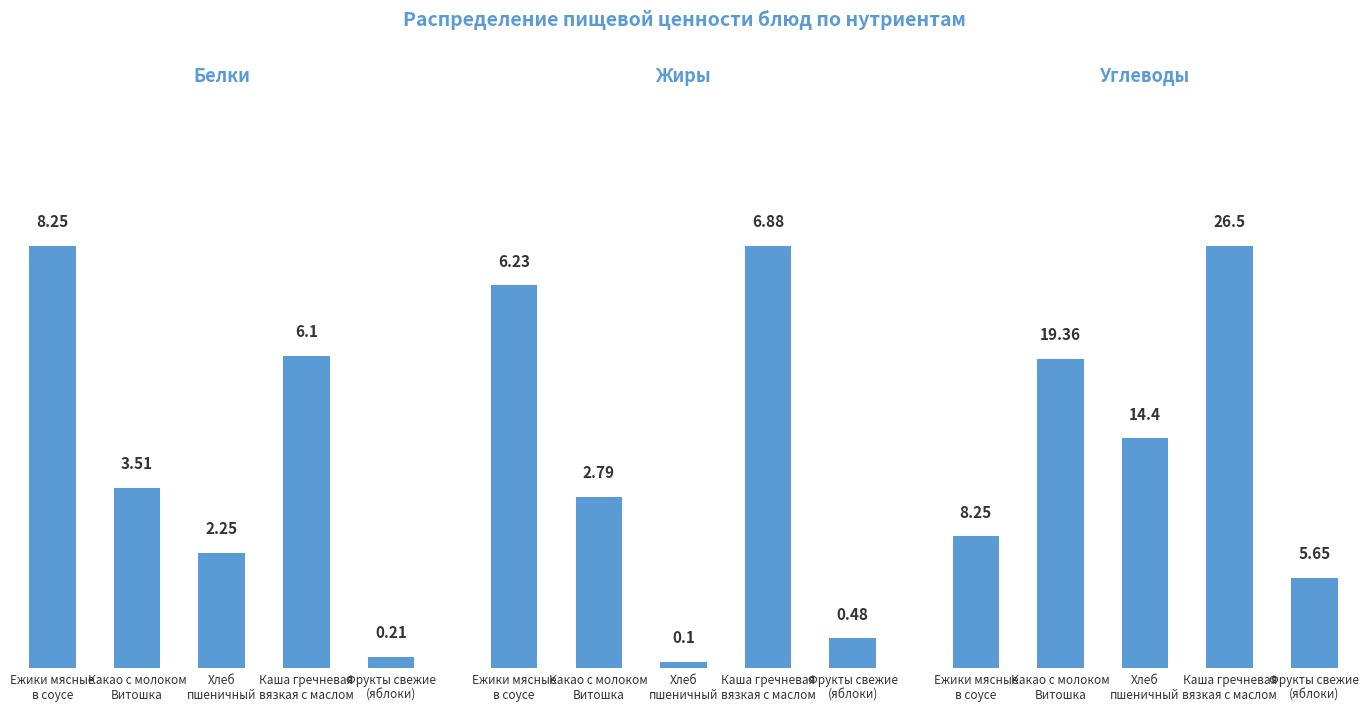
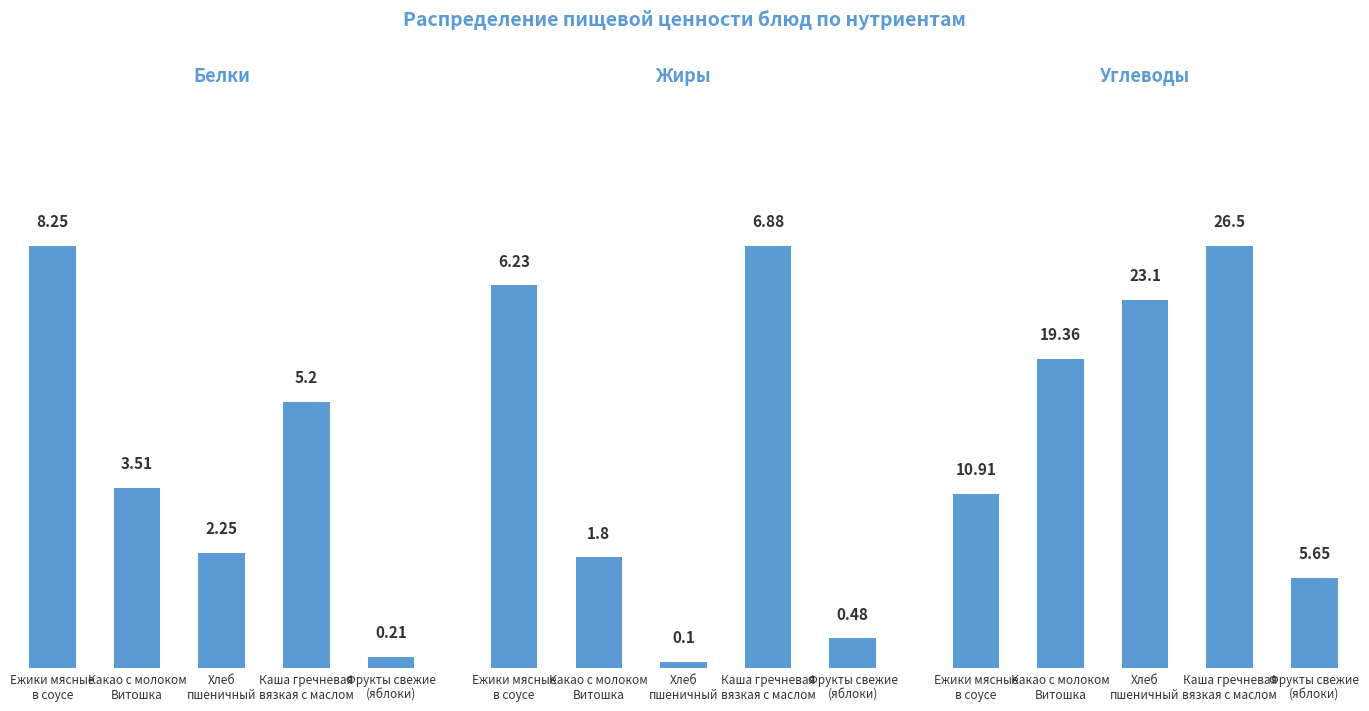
  {
    "Белки": {
      "Ежики мясные в соусе": 8.25,
      "Какао с молоком Витошка": 3.51,
      "Хлеб пшеничный": 2.25,
-     "Каша гречневая вязкая с маслом": 6.1,
+     "Каша гречневая вязкая с маслом": 5.2,
      "Фрукты свежие (яблоки)": 0.21
    },
    "Жиры": {
      "Ежики мясные в соусе": 6.23,
-     "Какао с молоком Витошка": 2.79,
+     "Какао с молоком Витошка": 1.8,
      "Хлеб пшеничный": 0.1,
      "Каша гречневая вязкая с маслом": 6.88,
      "Фрукты свежие (яблоки)": 0.48
    },
    "Углеводы": {
-     "Ежики мясные в соусе": 8.25,
+     "Ежики мясные в соусе": 10.91,
      "Какао с молоком Витошка": 19.36,
-     "Хлеб пшеничный": 14.4,
+     "Хлеб пшеничный": 23.1,
      "Каша гречневая вязкая с маслом": 26.5,
      "Фрукты свежие (яблоки)": 5.65
    }
  }
